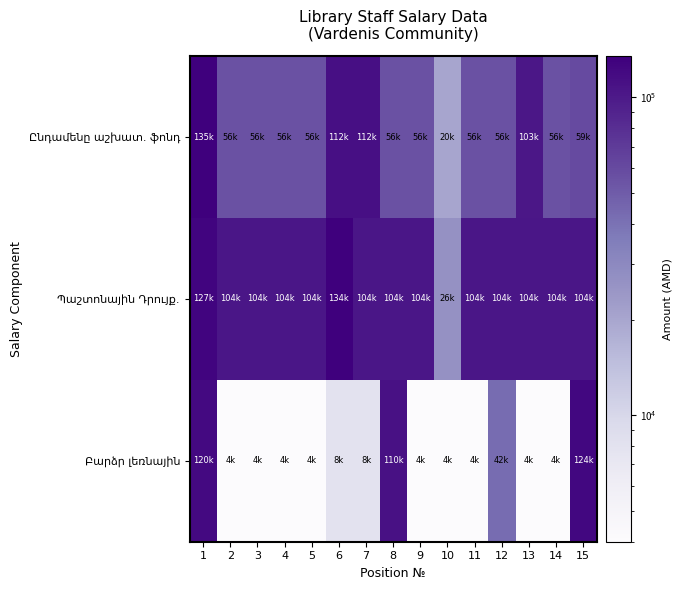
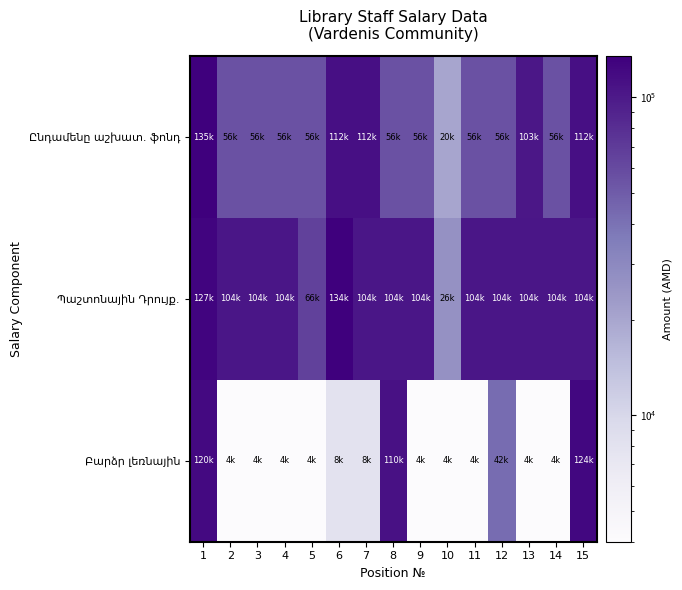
  {
    "Ընդամենը աշխատ. ֆոնդ": {
      "1": "135k",
      "2": "56k",
      "3": "56k",
      "4": "56k",
      "5": "56k",
      "6": "112k",
      "7": "112k",
      "8": "56k",
      "9": "56k",
      "10": "20k",
      "11": "56k",
      "12": "56k",
      "13": "103k",
      "14": "56k",
-     "15": "59k"
+     "15": "112k"
    },
    "Պաշտոնային Դրույք.": {
      "1": "127k",
      "2": "104k",
      "3": "104k",
      "4": "104k",
-     "5": "104k",
+     "5": "66k",
      "6": "134k",
      "7": "104k",
      "8": "104k",
      "9": "104k",
      "10": "26k",
      "11": "104k",
      "12": "104k",
      "13": "104k",
      "14": "104k",
      "15": "104k"
    },
    "Բարձր լեռնային": {
      "1": "120k",
      "2": "4k",
      "3": "4k",
      "4": "4k",
      "5": "4k",
      "6": "8k",
      "7": "8k",
      "8": "110k",
      "9": "4k",
      "10": "4k",
      "11": "4k",
      "12": "42k",
      "13": "4k",
      "14": "4k",
      "15": "124k"
    }
  }
